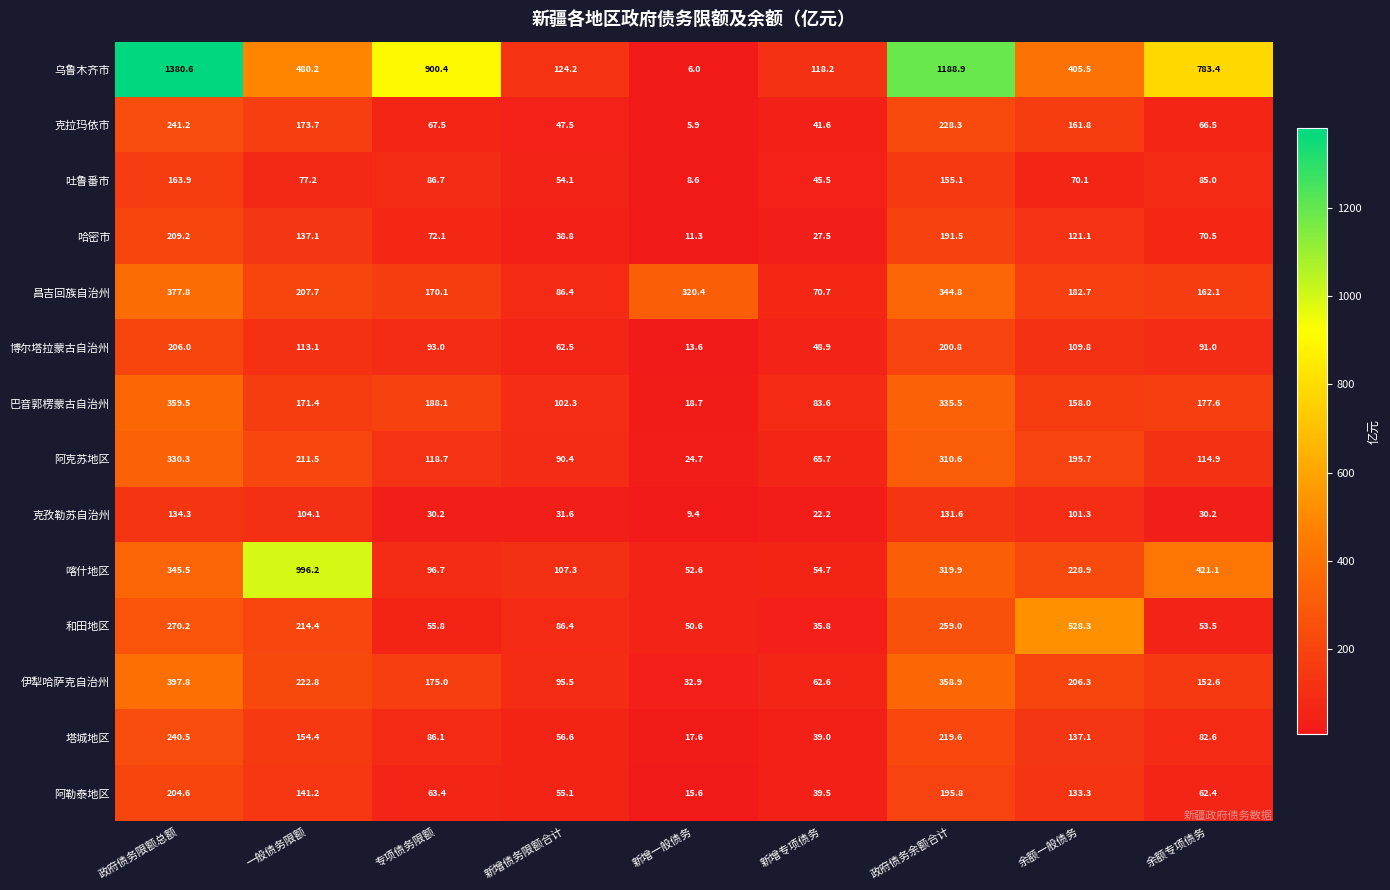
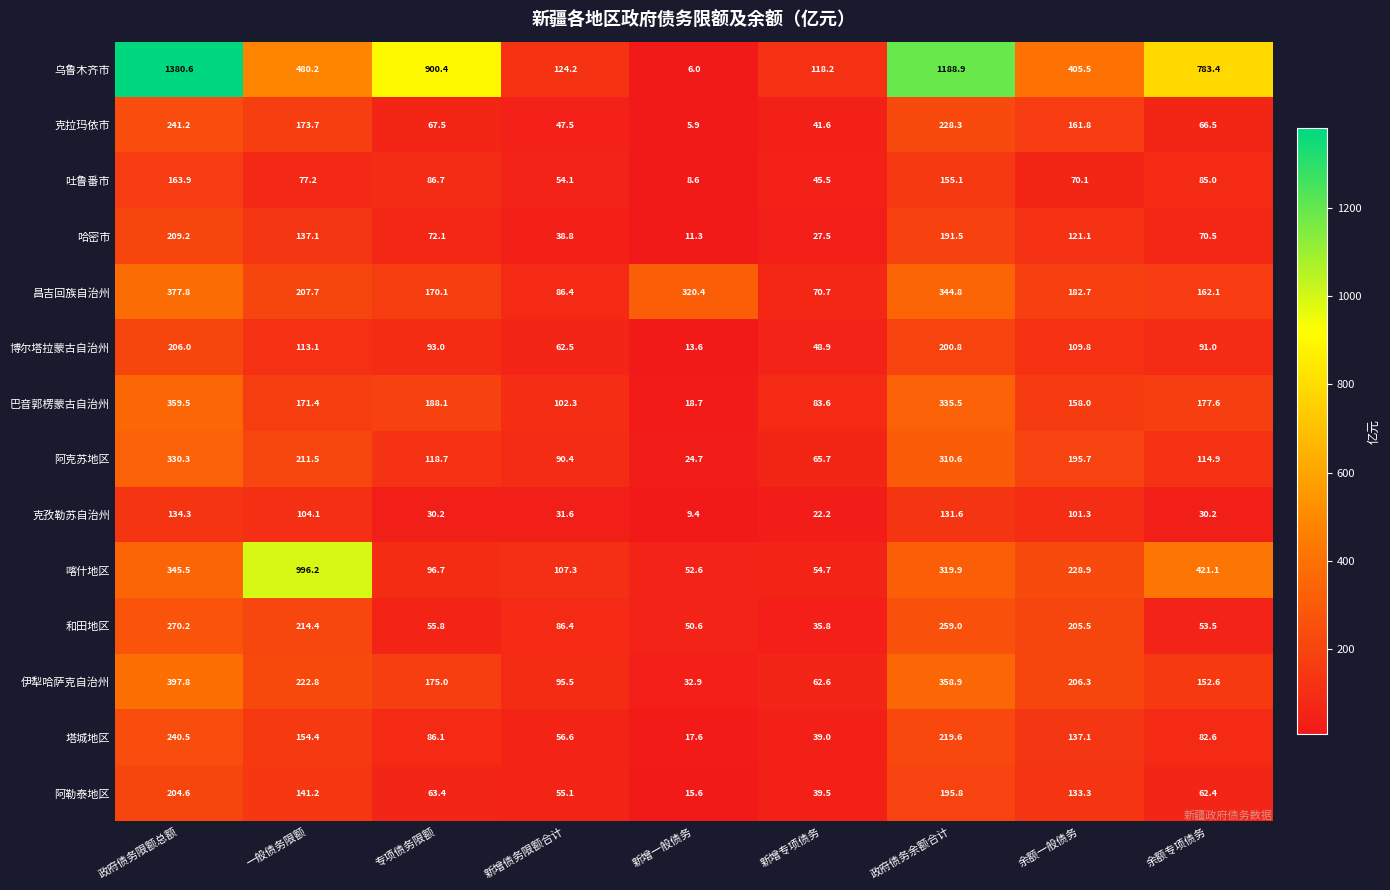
  {
    "乌鲁木齐市": {
      "政府债务限额总额": 1380.6,
      "一般债务限额": 480.2,
      "专项债务限额": 900.4,
      "新增债务限额合计": 124.2,
      "新增一般债务": 6.0,
      "新增专项债务": 118.2,
      "政府债务余额合计": 1188.9,
      "余额一般债务": 405.5,
      "余额专项债务": 783.4
    },
    "克拉玛依市": {
      "政府债务限额总额": 241.2,
      "一般债务限额": 173.7,
      "专项债务限额": 67.5,
      "新增债务限额合计": 47.5,
      "新增一般债务": 5.9,
      "新增专项债务": 41.6,
      "政府债务余额合计": 228.3,
      "余额一般债务": 161.8,
      "余额专项债务": 66.5
    },
    "吐鲁番市": {
      "政府债务限额总额": 163.9,
      "一般债务限额": 77.2,
      "专项债务限额": 86.7,
      "新增债务限额合计": 54.1,
      "新增一般债务": 8.6,
      "新增专项债务": 45.5,
      "政府债务余额合计": 155.1,
      "余额一般债务": 70.1,
      "余额专项债务": 85.0
    },
    "哈密市": {
      "政府债务限额总额": 209.2,
      "一般债务限额": 137.1,
      "专项债务限额": 72.1,
      "新增债务限额合计": 38.8,
      "新增一般债务": 11.3,
      "新增专项债务": 27.5,
      "政府债务余额合计": 191.5,
      "余额一般债务": 121.1,
      "余额专项债务": 70.5
    },
    "昌吉回族自治州": {
      "政府债务限额总额": 377.8,
      "一般债务限额": 207.7,
      "专项债务限额": 170.1,
      "新增债务限额合计": 86.4,
      "新增一般债务": 320.4,
      "新增专项债务": 70.7,
      "政府债务余额合计": 344.8,
      "余额一般债务": 182.7,
      "余额专项债务": 162.1
    },
    "博尔塔拉蒙古自治州": {
      "政府债务限额总额": 206.0,
      "一般债务限额": 113.1,
      "专项债务限额": 93.0,
      "新增债务限额合计": 62.5,
      "新增一般债务": 13.6,
      "新增专项债务": 48.9,
      "政府债务余额合计": 200.8,
      "余额一般债务": 109.8,
      "余额专项债务": 91.0
    },
    "巴音郭楞蒙古自治州": {
      "政府债务限额总额": 359.5,
      "一般债务限额": 171.4,
      "专项债务限额": 188.1,
      "新增债务限额合计": 102.3,
      "新增一般债务": 18.7,
      "新增专项债务": 83.6,
      "政府债务余额合计": 335.5,
      "余额一般债务": 158.0,
      "余额专项债务": 177.6
    },
    "阿克苏地区": {
      "政府债务限额总额": 330.3,
      "一般债务限额": 211.5,
      "专项债务限额": 118.7,
      "新增债务限额合计": 90.4,
      "新增一般债务": 24.7,
      "新增专项债务": 65.7,
      "政府债务余额合计": 310.6,
      "余额一般债务": 195.7,
      "余额专项债务": 114.9
    },
    "克孜勒苏自治州": {
      "政府债务限额总额": 134.3,
      "一般债务限额": 104.1,
      "专项债务限额": 30.2,
      "新增债务限额合计": 31.6,
      "新增一般债务": 9.4,
      "新增专项债务": 22.2,
      "政府债务余额合计": 131.6,
      "余额一般债务": 101.3,
      "余额专项债务": 30.2
    },
    "喀什地区": {
      "政府债务限额总额": 345.5,
      "一般债务限额": 996.2,
      "专项债务限额": 96.7,
      "新增债务限额合计": 107.3,
      "新增一般债务": 52.6,
      "新增专项债务": 54.7,
      "政府债务余额合计": 319.9,
      "余额一般债务": 228.9,
      "余额专项债务": 421.1
    },
    "和田地区": {
      "政府债务限额总额": 270.2,
      "一般债务限额": 214.4,
      "专项债务限额": 55.8,
      "新增债务限额合计": 86.4,
      "新增一般债务": 50.6,
      "新增专项债务": 35.8,
      "政府债务余额合计": 259.0,
-     "余额一般债务": 528.3,
+     "余额一般债务": 205.5,
      "余额专项债务": 53.5
    },
    "伊犁哈萨克自治州": {
      "政府债务限额总额": 397.8,
      "一般债务限额": 222.8,
      "专项债务限额": 175.0,
      "新增债务限额合计": 95.5,
      "新增一般债务": 32.9,
      "新增专项债务": 62.6,
      "政府债务余额合计": 358.9,
      "余额一般债务": 206.3,
      "余额专项债务": 152.6
    },
    "塔城地区": {
      "政府债务限额总额": 240.5,
      "一般债务限额": 154.4,
      "专项债务限额": 86.1,
      "新增债务限额合计": 56.6,
      "新增一般债务": 17.6,
      "新增专项债务": 39.0,
      "政府债务余额合计": 219.6,
      "余额一般债务": 137.1,
      "余额专项债务": 82.6
    },
    "阿勒泰地区": {
      "政府债务限额总额": 204.6,
      "一般债务限额": 141.2,
      "专项债务限额": 63.4,
      "新增债务限额合计": 55.1,
      "新增一般债务": 15.6,
      "新增专项债务": 39.5,
      "政府债务余额合计": 195.8,
      "余额一般债务": 133.3
    }
  }
